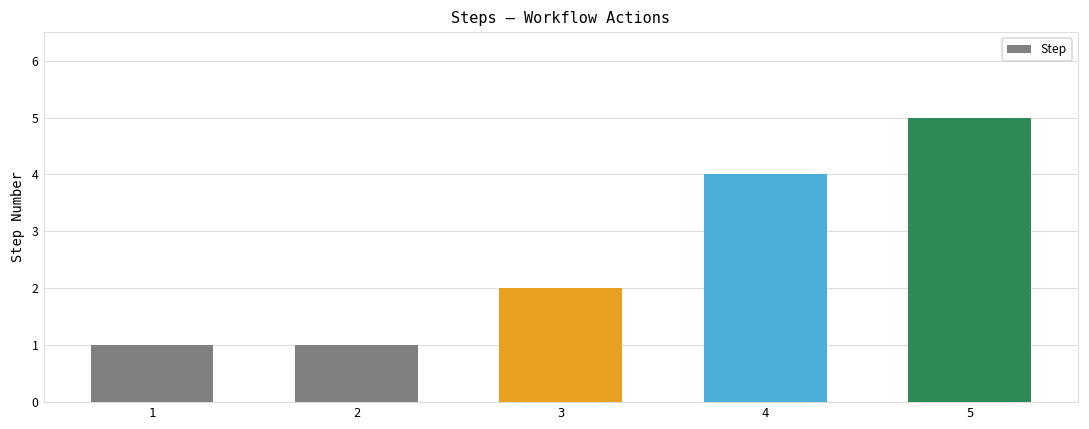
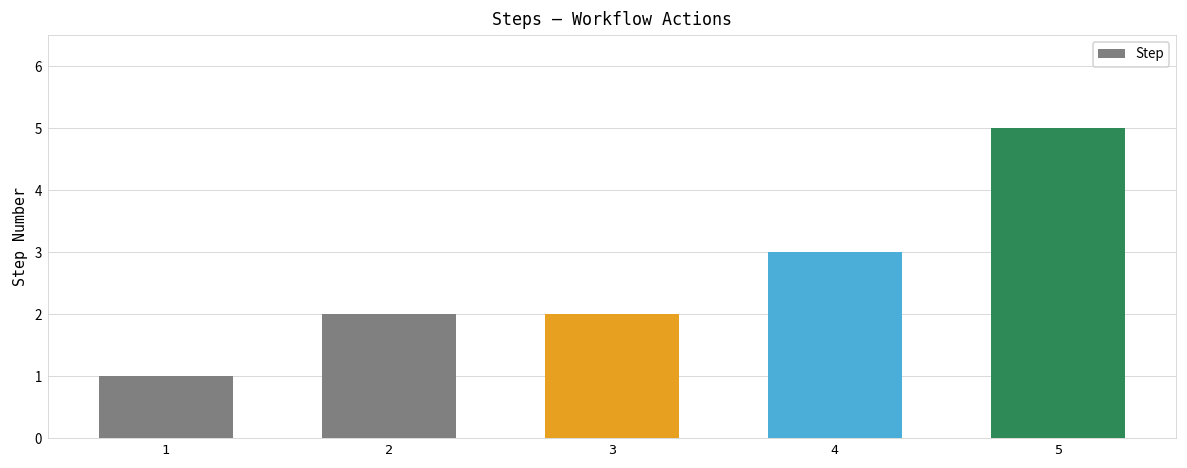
  {
    "1": 1,
-   "2": 1,
+   "2": 2,
    "3": 2,
-   "4": 4,
+   "4": 3,
    "5": 5
  }
